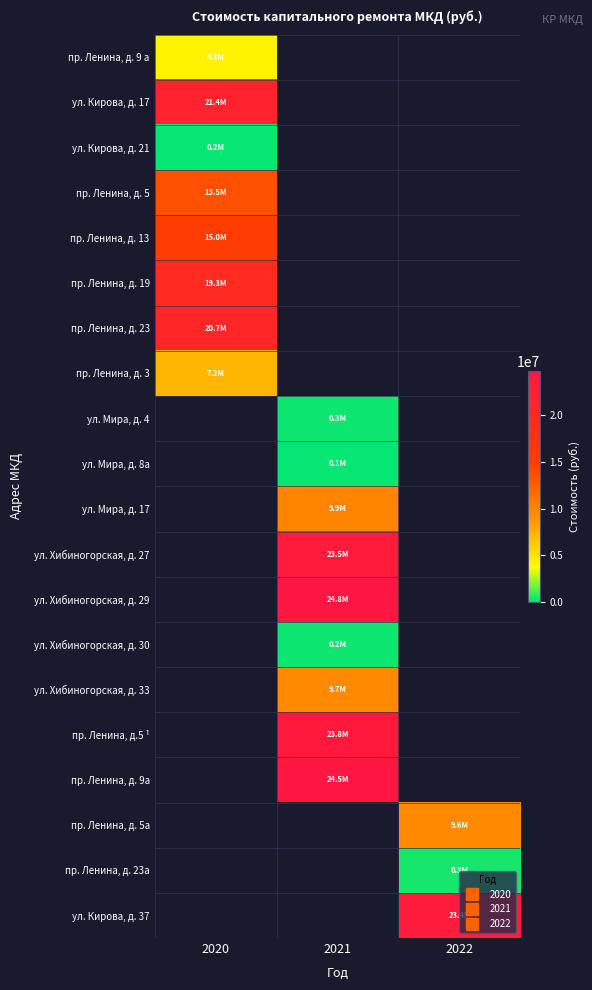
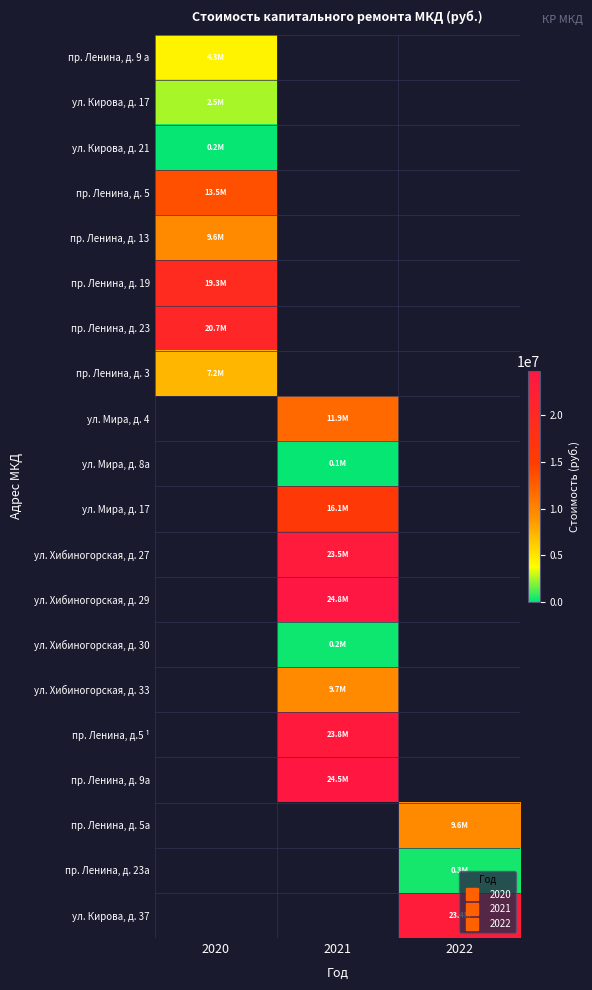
  {
    "пр. Ленина, д. 9 а": {
      "2020": "4.3M"
    },
    "ул. Кирова, д. 17": {
-     "2020": "21.4M"
+     "2020": "2.5M"
    },
    "ул. Кирова, д. 21": {
      "2020": "0.2M"
    },
    "пр. Ленина, д. 5": {
      "2020": "13.5M"
    },
    "пр. Ленина, д. 13": {
-     "2020": "15.0M"
+     "2020": "9.6M"
    },
    "пр. Ленина, д. 19": {
      "2020": "19.3M"
    },
    "пр. Ленина, д. 23": {
      "2020": "20.7M"
    },
    "пр. Ленина, д. 3": {
      "2020": "7.2M"
    },
    "ул. Мира, д. 4": {
-     "2021": "0.3M"
+     "2021": "11.9M"
    },
    "ул. Мира, д. 8а": {
      "2021": "0.1M"
    },
    "ул. Мира, д. 17": {
-     "2021": "9.9M"
+     "2021": "16.1M"
    },
    "ул. Хибиногорская, д. 27": {
      "2021": "23.5M"
    },
    "ул. Хибиногорская, д. 29": {
      "2021": "24.8M"
    },
    "ул. Хибиногорская, д. 30": {
      "2021": "0.2M"
    },
    "ул. Хибиногорская, д. 33": {
      "2021": "9.7M"
    },
    "пр. Ленина, д.5 ¹": {
      "2021": "23.8M"
    },
    "пр. Ленина, д. 9а": {
      "2021": "24.5M"
    },
    "пр. Ленина, д. 5а": {
      "2022": "9.6M"
    }
  }
